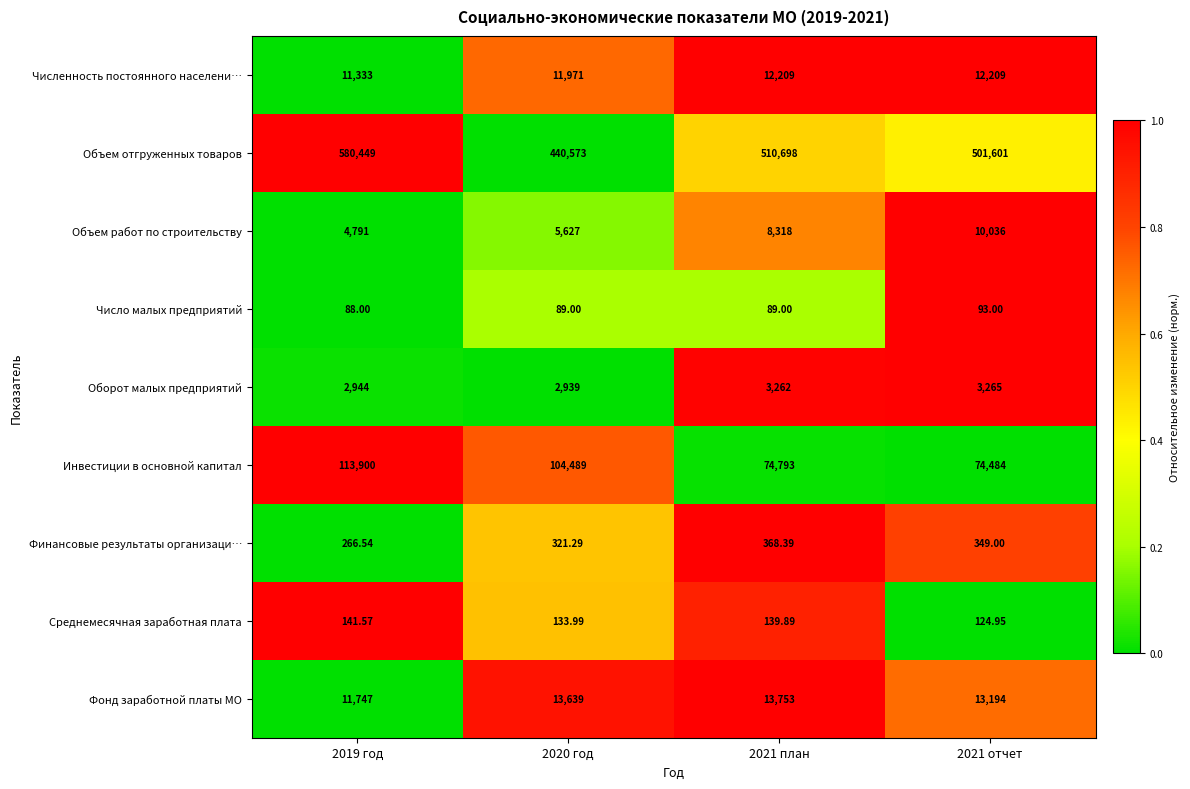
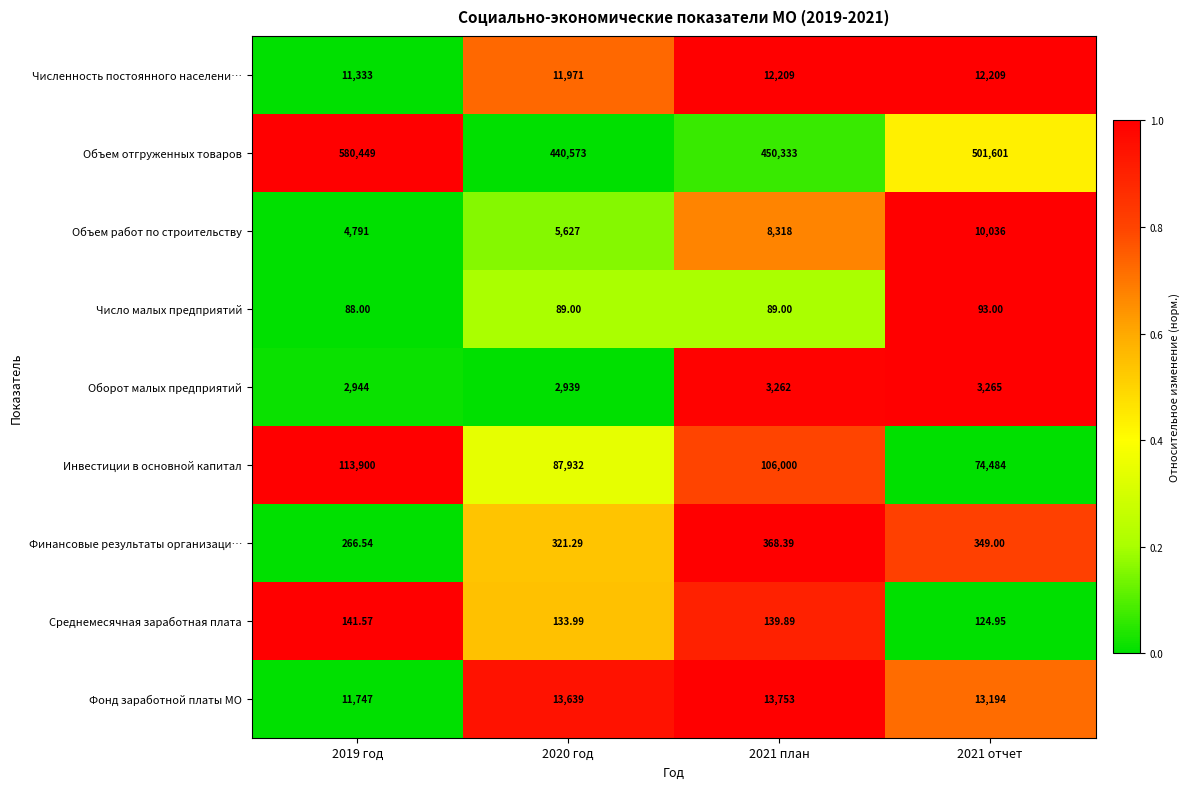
  {
    "Численность постоянного населени…": {
      "2019 год": "11,333",
      "2020 год": "11,971",
      "2021 план": "12,209",
      "2021 отчет": "12,209"
    },
    "Объем отгруженных товаров": {
      "2019 год": "580,449",
      "2020 год": "440,573",
-     "2021 план": "510,698",
+     "2021 план": "450,333",
      "2021 отчет": "501,601"
    },
    "Объем работ по строительству": {
      "2019 год": "4,791",
      "2020 год": "5,627",
      "2021 план": "8,318",
      "2021 отчет": "10,036"
    },
    "Число малых предприятий": {
      "2019 год": "88.00",
      "2020 год": "89.00",
      "2021 план": "89.00",
      "2021 отчет": "93.00"
    },
    "Оборот малых предприятий": {
      "2019 год": "2,944",
      "2020 год": "2,939",
      "2021 план": "3,262",
      "2021 отчет": "3,265"
    },
    "Инвестиции в основной капитал": {
      "2019 год": "113,900",
-     "2020 год": "104,489",
-     "2021 план": "74,793",
+     "2020 год": "87,932",
+     "2021 план": "106,000",
      "2021 отчет": "74,484"
    },
    "Финансовые результаты организаци…": {
      "2019 год": "266.54",
      "2020 год": "321.29",
      "2021 план": "368.39",
      "2021 отчет": "349.00"
    },
    "Среднемесячная заработная плата": {
      "2019 год": "141.57",
      "2020 год": "133.99",
      "2021 план": "139.89",
      "2021 отчет": "124.95"
    },
    "Фонд заработной платы МО": {
      "2019 год": "11,747",
      "2020 год": "13,639",
      "2021 план": "13,753",
      "2021 отчет": "13,194"
    }
  }
